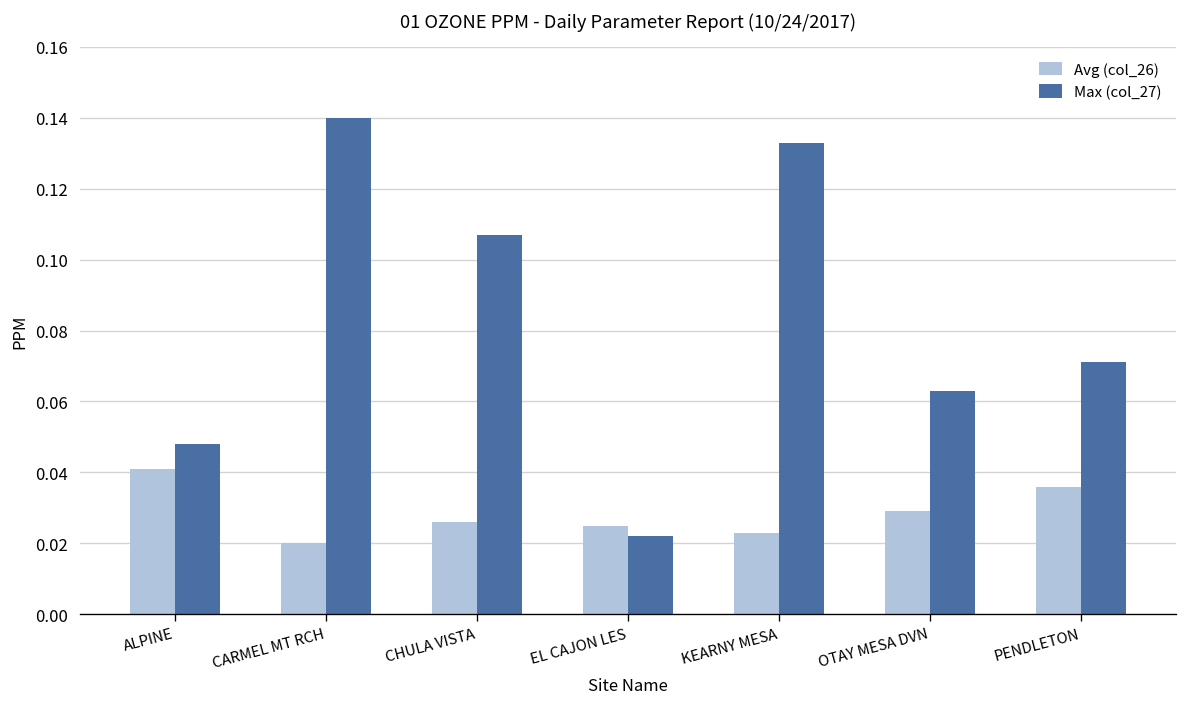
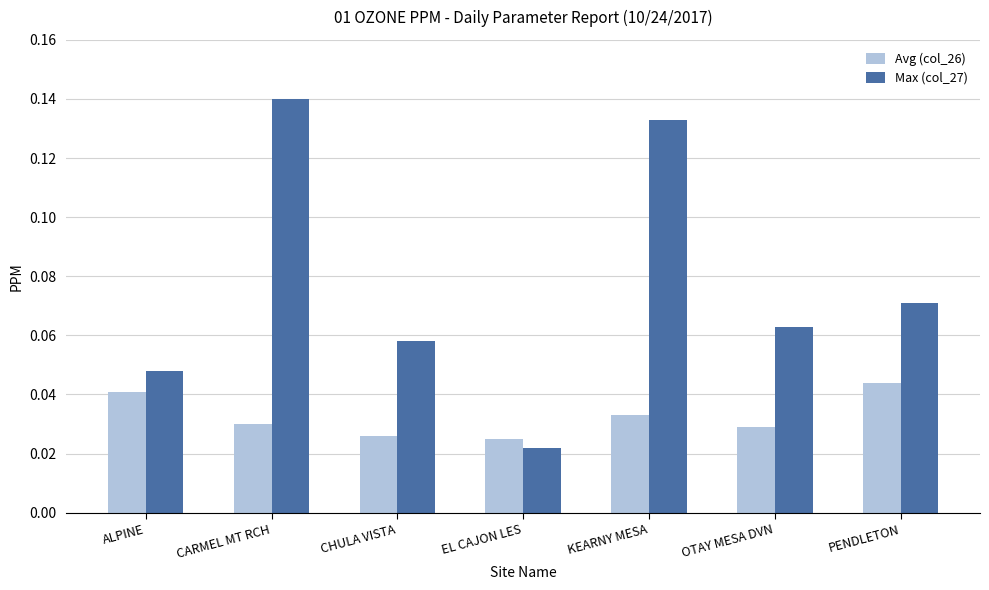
  {
    "Avg (col_26)": {
      "ALPINE": 0.041,
-     "CARMEL MT RCH": 0.02,
+     "CARMEL MT RCH": 0.03,
      "CHULA VISTA": 0.026,
      "EL CAJON LES": 0.025,
-     "KEARNY MESA": 0.023,
+     "KEARNY MESA": 0.033,
      "OTAY MESA DVN": 0.029,
-     "PENDLETON": 0.036
+     "PENDLETON": 0.044
    },
    "Max (col_27)": {
      "ALPINE": 0.048,
      "CARMEL MT RCH": 0.140,
-     "CHULA VISTA": 0.107,
+     "CHULA VISTA": 0.058,
      "EL CAJON LES": 0.022,
      "KEARNY MESA": 0.133,
      "OTAY MESA DVN": 0.063,
      "PENDLETON": 0.071
    }
  }
